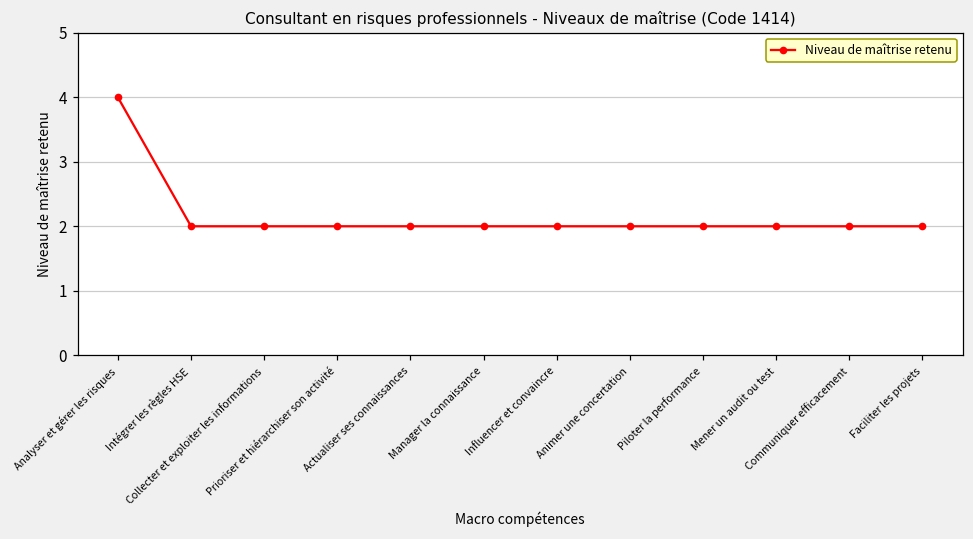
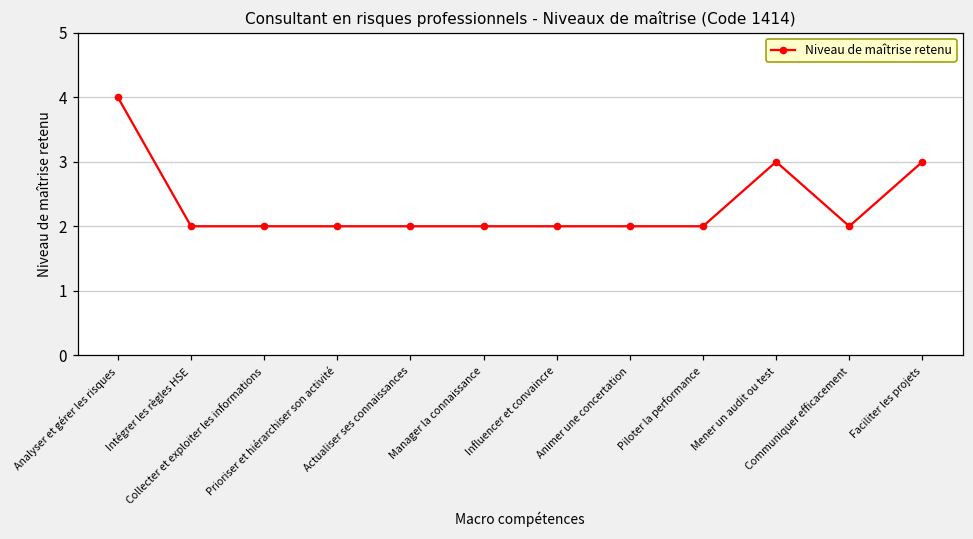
  {
    "Analyser et gérer les risques": 4,
    "Intégrer les règles HSE": 2,
    "Collecter et exploiter les informations": 2,
    "Prioriser et hiérarchiser son activité": 2,
    "Actualiser ses connaissances": 2,
    "Manager la connaissance": 2,
    "Influencer et convaincre": 2,
    "Animer une concertation": 2,
    "Piloter la performance": 2,
-   "Mener un audit ou test": 2,
+   "Mener un audit ou test": 3,
    "Communiquer efficacement": 2,
-   "Faciliter les projets": 2
+   "Faciliter les projets": 3
  }
